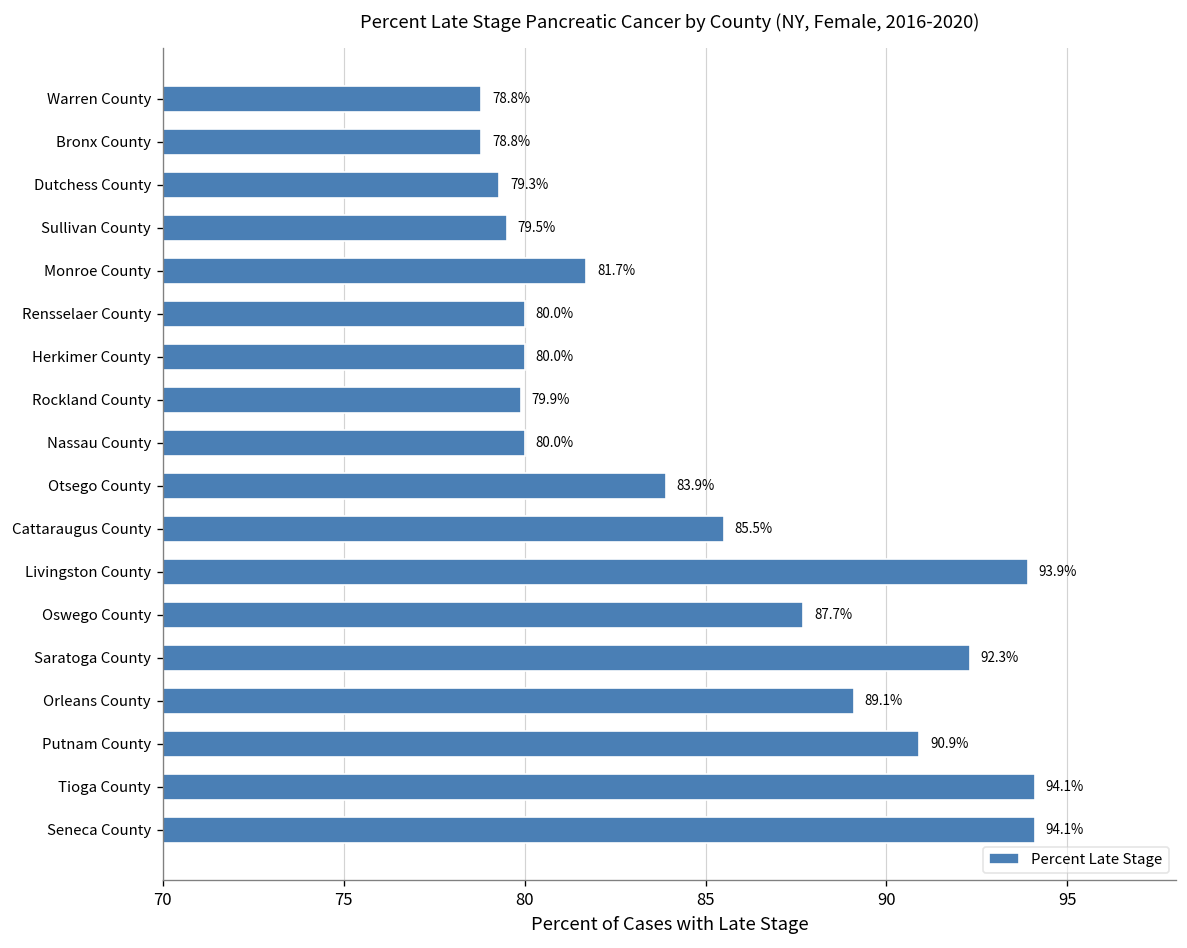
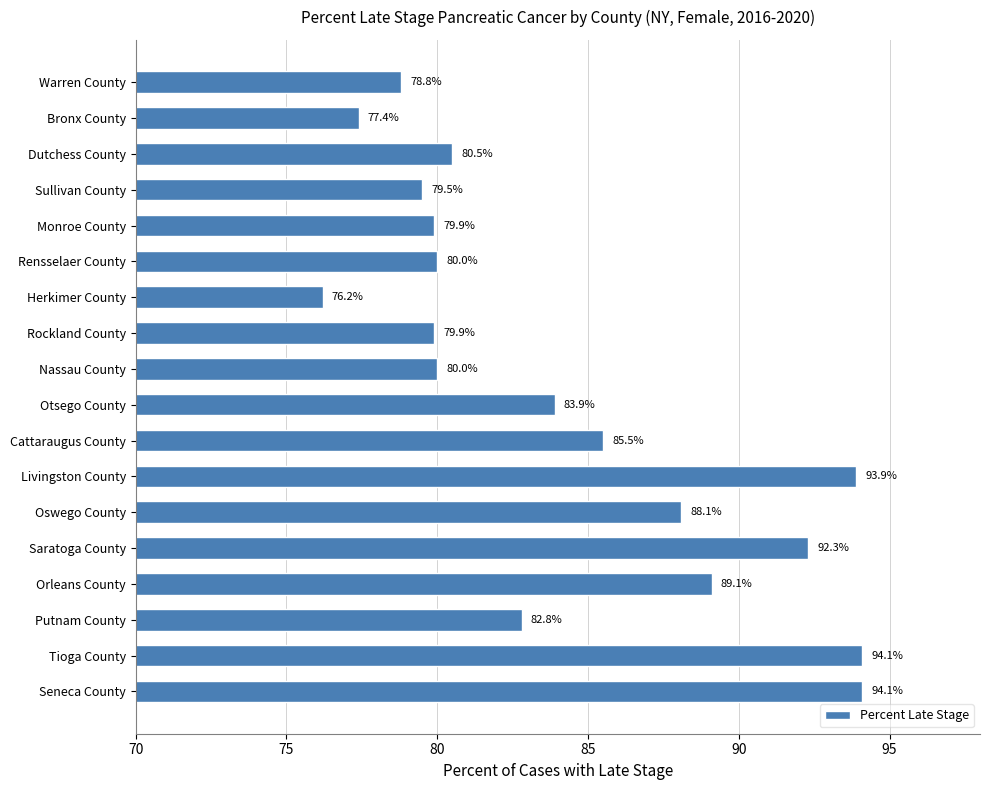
  {
    "Warren County": "78.8%",
-   "Bronx County": "78.8%",
-   "Dutchess County": "79.3%",
+   "Bronx County": "77.4%",
+   "Dutchess County": "80.5%",
    "Sullivan County": "79.5%",
-   "Monroe County": "81.7%",
+   "Monroe County": "79.9%",
    "Rensselaer County": "80.0%",
-   "Herkimer County": "80.0%",
+   "Herkimer County": "76.2%",
    "Rockland County": "79.9%",
    "Nassau County": "80.0%",
    "Otsego County": "83.9%",
    "Cattaraugus County": "85.5%",
    "Livingston County": "93.9%",
-   "Oswego County": "87.7%",
+   "Oswego County": "88.1%",
    "Saratoga County": "92.3%",
    "Orleans County": "89.1%",
-   "Putnam County": "90.9%",
+   "Putnam County": "82.8%",
    "Tioga County": "94.1%",
    "Seneca County": "94.1%"
  }
